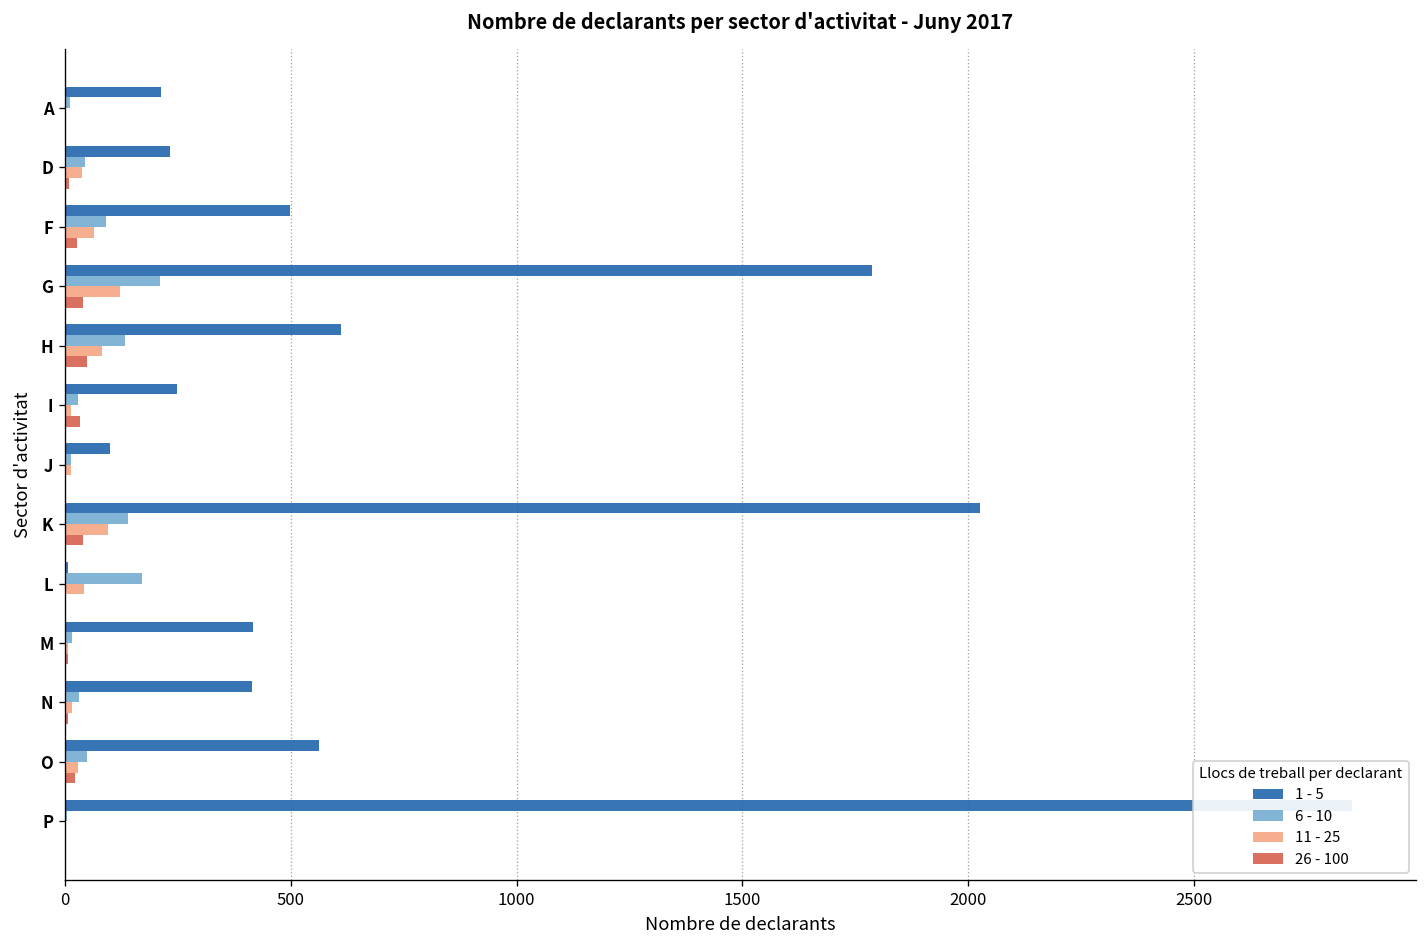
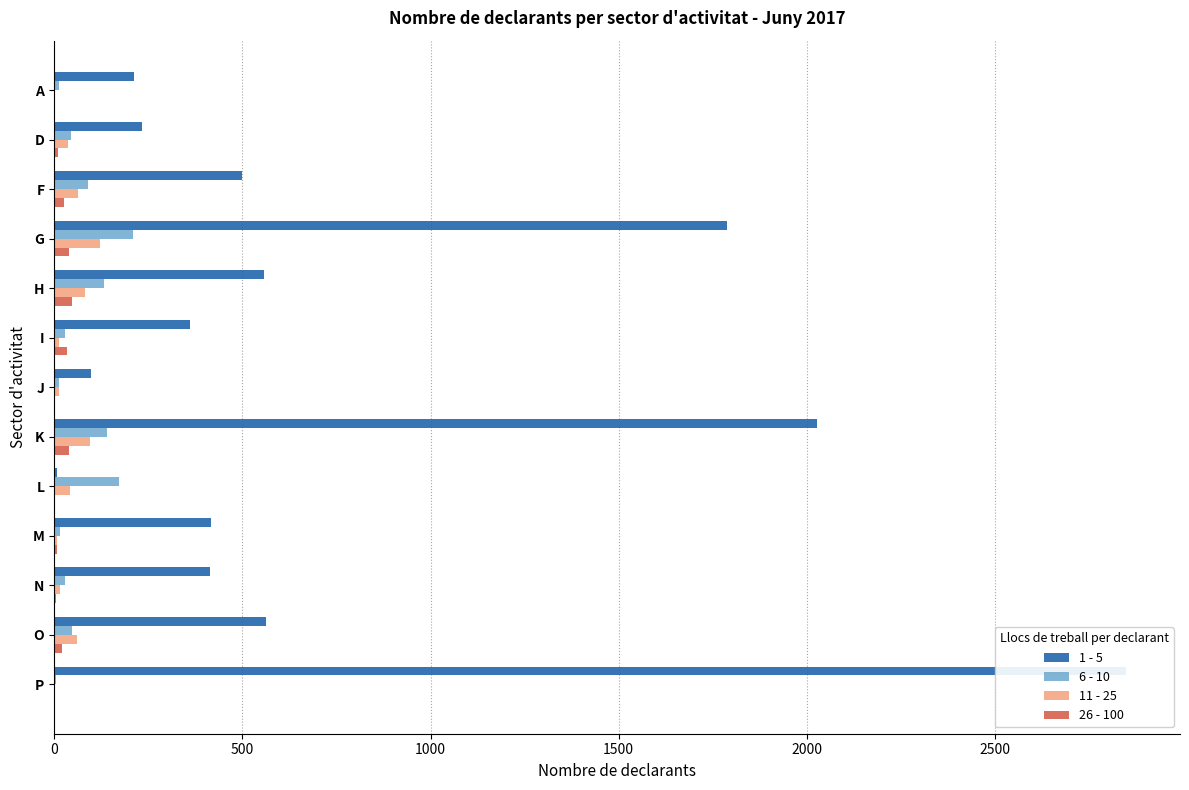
  {
    "1 - 5": {
      "A": 210,
      "D": 230,
      "F": 500,
      "G": 1790,
-     "H": 610,
-     "I": 250,
+     "H": 560,
+     "I": 360,
      "J": 100,
      "K": 2030,
      "L": 10,
      "M": 420,
      "N": 410,
      "O": 560
    },
    "6 - 10": {
      "A": 10,
      "D": 40,
      "F": 90,
      "G": 210,
      "H": 130,
      "I": 30,
      "J": 10,
      "K": 140,
      "L": 170,
      "M": 20,
      "N": 30,
      "O": 50
    },
    "11 - 25": {
      "D": 40,
      "F": 60,
      "G": 120,
      "H": 80,
      "I": 10,
      "J": 10,
      "K": 100,
      "L": 40,
      "M": 10,
      "N": 20,
-     "O": 30,
+     "O": 60,
      "P": 0
    },
    "26 - 100": {
      "D": 10,
      "F": 30,
      "G": 40,
      "H": 50,
      "I": 30,
      "K": 40,
      "M": 10,
      "O": 20,
      "P": 0
    }
  }
